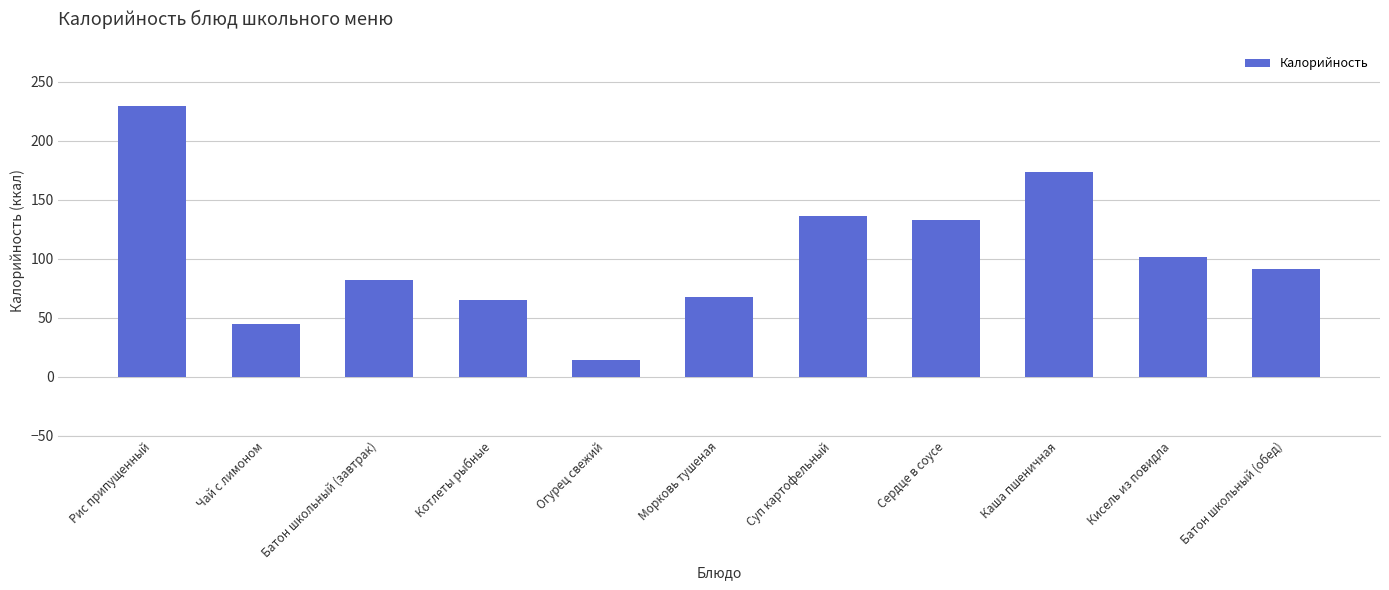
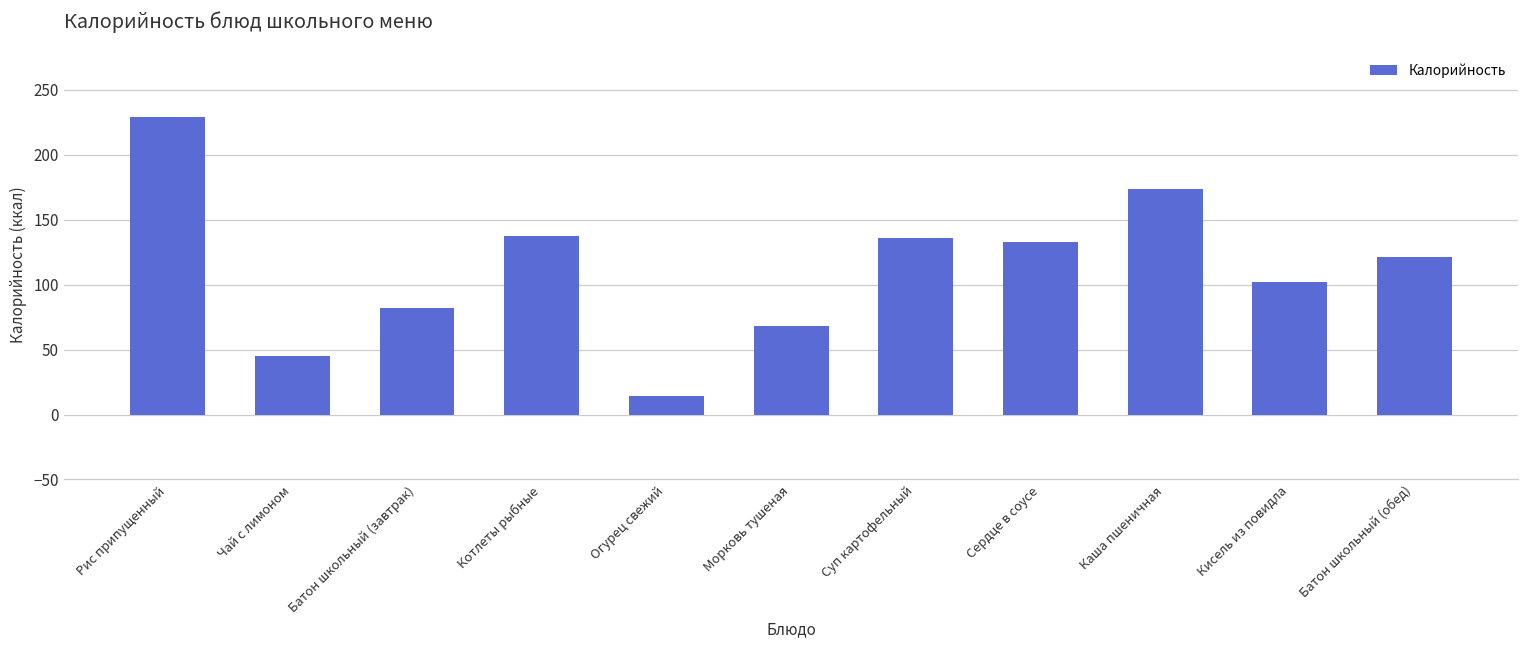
  {
    "Рис припущенный": 229,
    "Чай с лимоном": 45,
    "Батон школьный (завтрак)": 82,
-   "Котлеты рыбные": 65,
+   "Котлеты рыбные": 137,
    "Огурец свежий": 14,
    "Морковь тушеная": 68,
    "Суп картофельный": 136,
    "Сердце в соусе": 132,
    "Каша пшеничная": 173,
    "Кисель из повидла": 102,
-   "Батон школьный (обед)": 92
+   "Батон школьный (обед)": 121
  }
